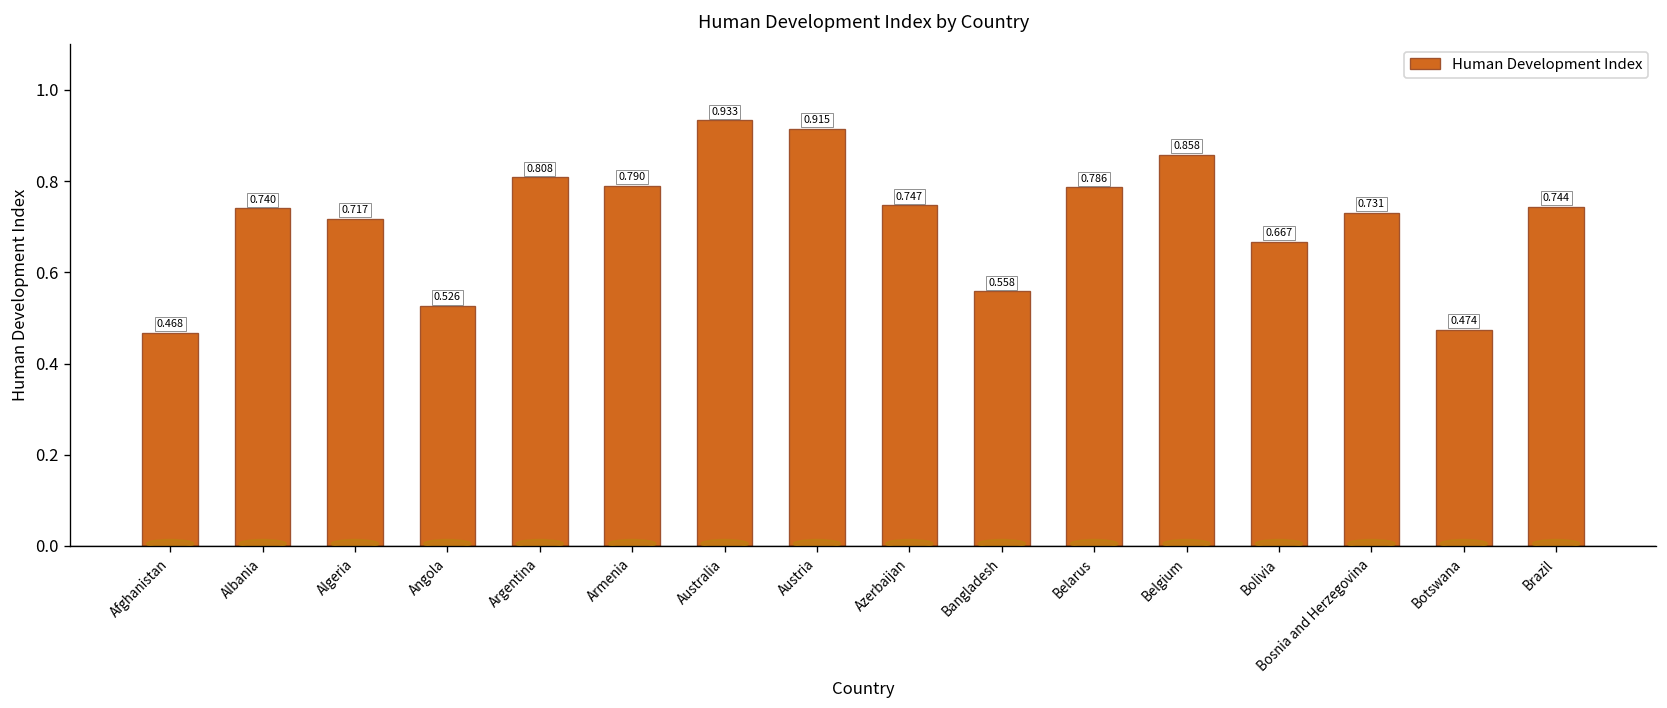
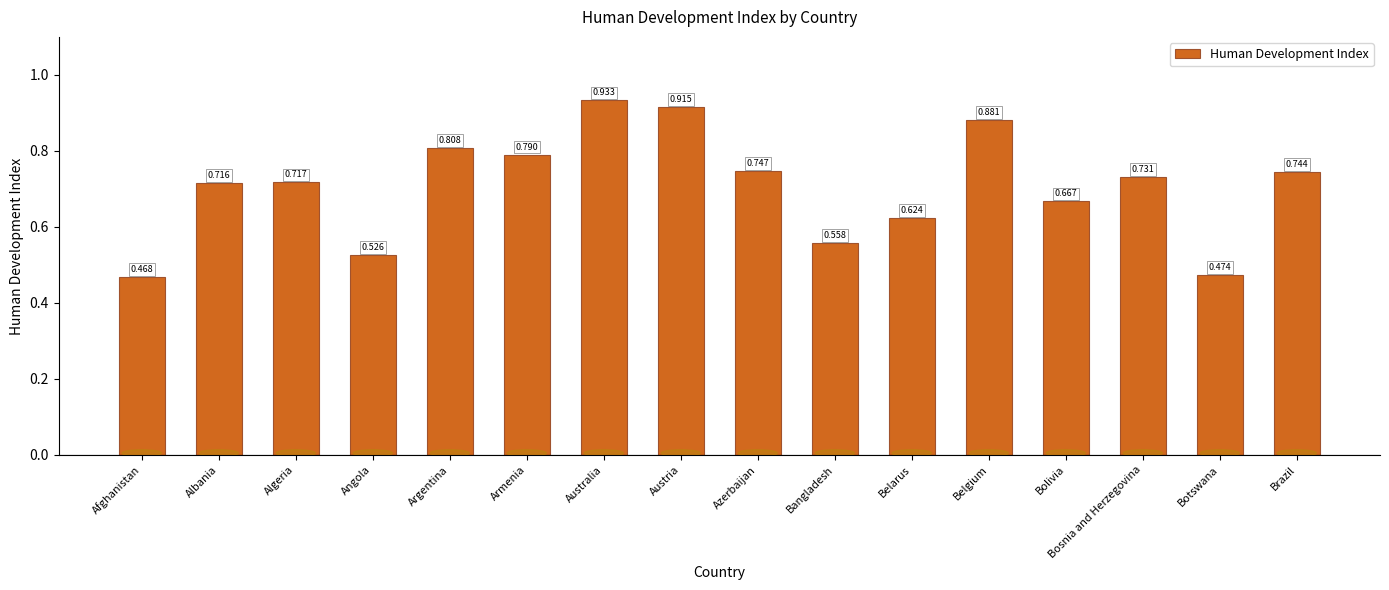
  {
-   "Albania": 0.740,
-   "Belarus": 0.786,
-   "Belgium": 0.858
+   "Albania": 0.716,
+   "Belarus": 0.624,
+   "Belgium": 0.881
  }
